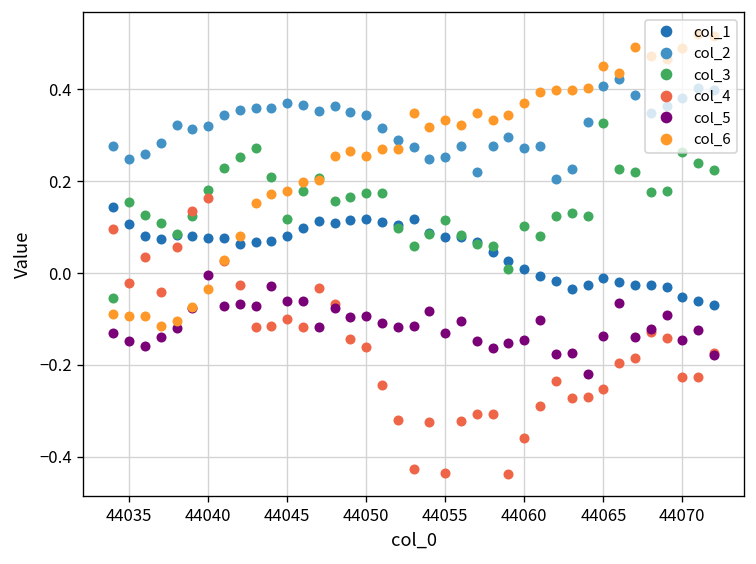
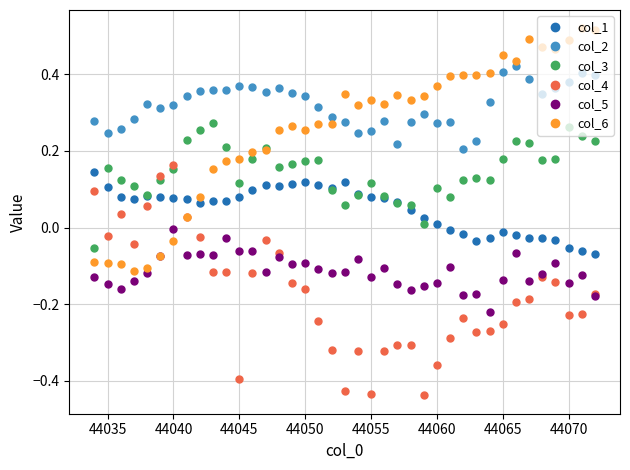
  {
    "col_3": {
      "44035": 0.15,
-     "44040": 0.18,
+     "44040": 0.15,
      "44045": 0.12,
      "44050": 0.17,
      "44055": 0.12,
      "44060": 0.10,
-     "44065": 0.33
+     "44065": 0.18
    },
    "col_4": {
      "44035": -0.02,
      "44040": 0.16,
-     "44045": -0.10,
+     "44045": -0.39,
      "44050": -0.16,
      "44055": -0.44,
      "44060": -0.36,
      "44065": -0.25,
      "44070": -0.23
    },
    "col_5": {
      "44035": -0.15,
      "44040": 0.00,
      "44045": -0.06,
      "44050": -0.09,
      "44055": -0.13,
      "44060": -0.15,
      "44065": -0.14,
      "44070": -0.15
    },
    "col_6": {
      "44035": -0.09,
      "44040": -0.03,
      "44045": 0.18,
      "44050": 0.26,
      "44055": 0.33,
      "44060": 0.37,
      "44065": 0.45
    }
  }
